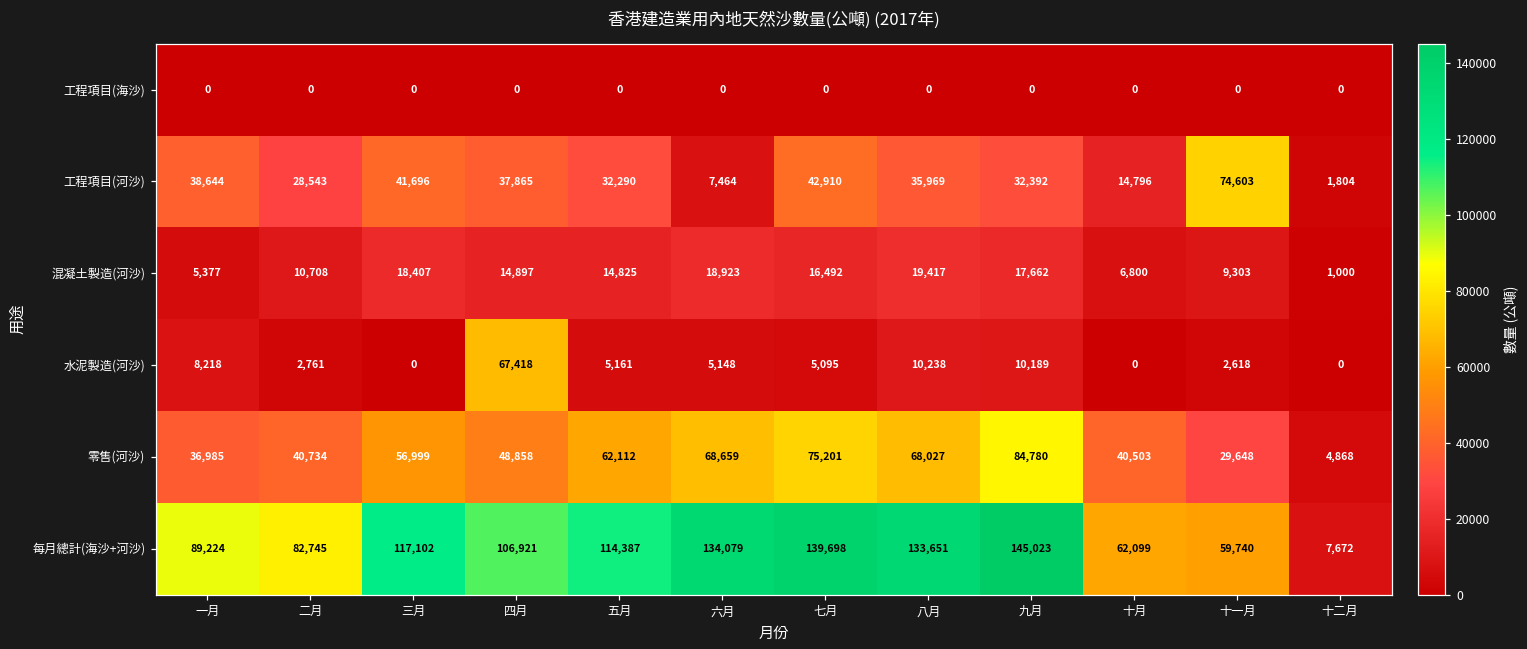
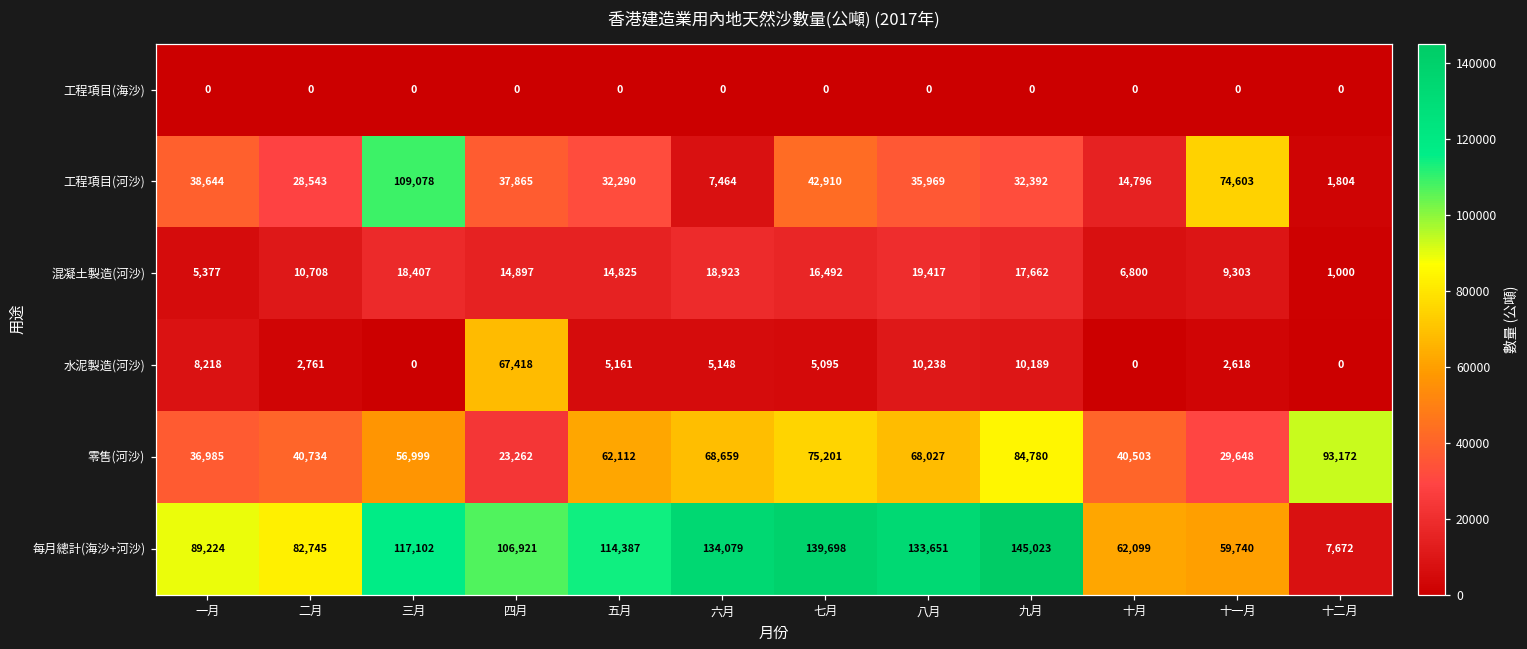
  {
    "工程項目(海沙)": {
      "一月": "0",
      "二月": "0",
      "三月": "0",
      "四月": "0",
      "五月": "0",
      "六月": "0",
      "七月": "0",
      "八月": "0",
      "九月": "0",
      "十月": "0",
      "十一月": "0",
      "十二月": "0"
    },
    "工程項目(河沙)": {
      "一月": "38,644",
      "二月": "28,543",
-     "三月": "41,696",
+     "三月": "109,078",
      "四月": "37,865",
      "五月": "32,290",
      "六月": "7,464",
      "七月": "42,910",
      "八月": "35,969",
      "九月": "32,392",
      "十月": "14,796",
      "十一月": "74,603",
      "十二月": "1,804"
    },
    "混凝土製造(河沙)": {
      "一月": "5,377",
      "二月": "10,708",
      "三月": "18,407",
      "四月": "14,897",
      "五月": "14,825",
      "六月": "18,923",
      "七月": "16,492",
      "八月": "19,417",
      "九月": "17,662",
      "十月": "6,800",
      "十一月": "9,303",
      "十二月": "1,000"
    },
    "水泥製造(河沙)": {
      "一月": "8,218",
      "二月": "2,761",
      "三月": "0",
      "四月": "67,418",
      "五月": "5,161",
      "六月": "5,148",
      "七月": "5,095",
      "八月": "10,238",
      "九月": "10,189",
      "十月": "0",
      "十一月": "2,618",
      "十二月": "0"
    },
    "零售(河沙)": {
      "一月": "36,985",
      "二月": "40,734",
      "三月": "56,999",
-     "四月": "48,858",
+     "四月": "23,262",
      "五月": "62,112",
      "六月": "68,659",
      "七月": "75,201",
      "八月": "68,027",
      "九月": "84,780",
      "十月": "40,503",
      "十一月": "29,648",
-     "十二月": "4,868"
+     "十二月": "93,172"
    },
    "每月總計(海沙+河沙)": {
      "一月": "89,224",
      "二月": "82,745",
      "三月": "117,102",
      "四月": "106,921",
      "五月": "114,387",
      "六月": "134,079",
      "七月": "139,698",
      "八月": "133,651",
      "九月": "145,023",
      "十月": "62,099",
      "十一月": "59,740",
      "十二月": "7,672"
    }
  }
